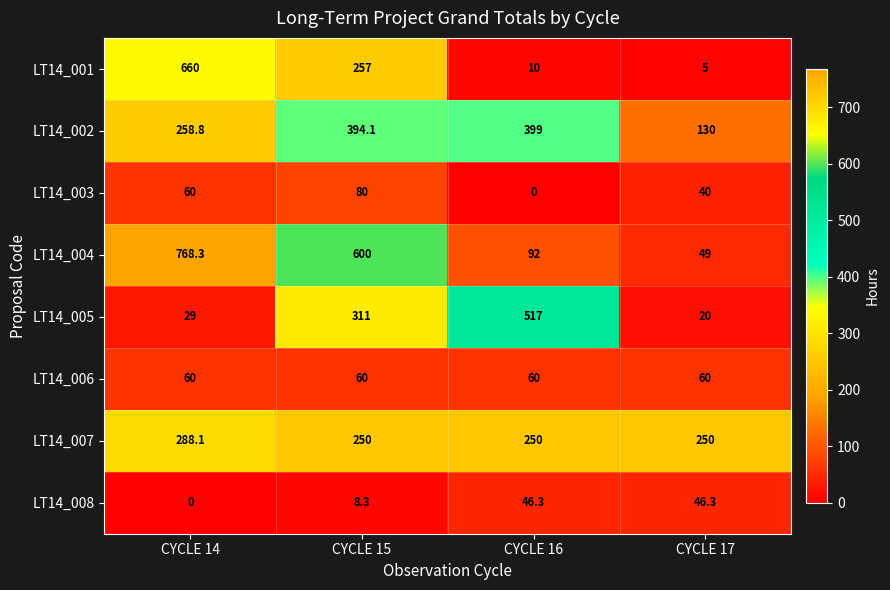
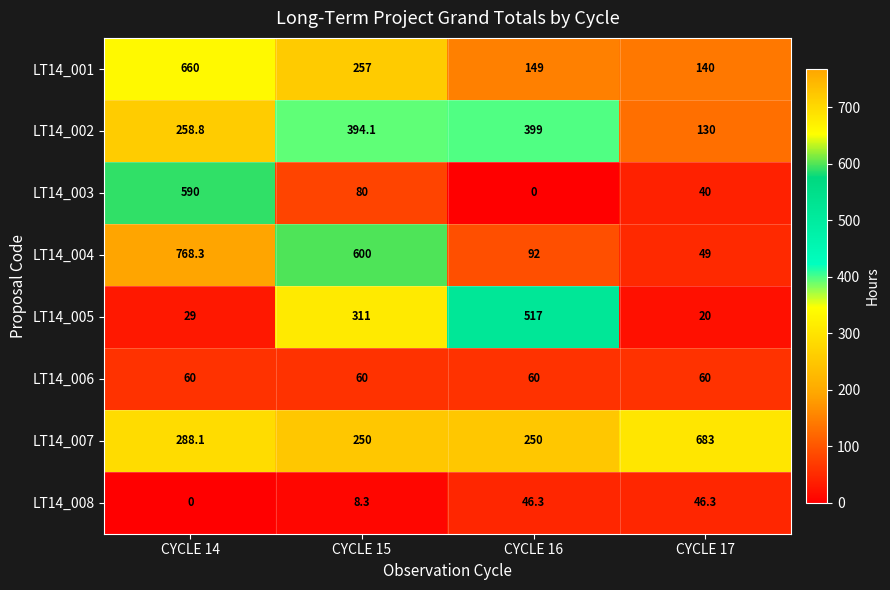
  {
    "LT14_001": {
      "CYCLE 14": 660,
      "CYCLE 15": 257,
-     "CYCLE 16": 10,
-     "CYCLE 17": 5
+     "CYCLE 16": 149,
+     "CYCLE 17": 140
    },
    "LT14_002": {
      "CYCLE 14": 258.8,
      "CYCLE 15": 394.1,
      "CYCLE 16": 399,
      "CYCLE 17": 130
    },
    "LT14_003": {
-     "CYCLE 14": 60,
+     "CYCLE 14": 590,
      "CYCLE 15": 80,
      "CYCLE 16": 0,
      "CYCLE 17": 40
    },
    "LT14_004": {
      "CYCLE 14": 768.3,
      "CYCLE 15": 600,
      "CYCLE 16": 92,
      "CYCLE 17": 49
    },
    "LT14_005": {
      "CYCLE 14": 29,
      "CYCLE 15": 311,
      "CYCLE 16": 517,
      "CYCLE 17": 20
    },
    "LT14_006": {
      "CYCLE 14": 60,
      "CYCLE 15": 60,
      "CYCLE 16": 60,
      "CYCLE 17": 60
    },
    "LT14_007": {
      "CYCLE 14": 288.1,
      "CYCLE 15": 250,
      "CYCLE 16": 250,
-     "CYCLE 17": 250
+     "CYCLE 17": 683
    },
    "LT14_008": {
      "CYCLE 14": 0,
      "CYCLE 15": 8.3,
      "CYCLE 16": 46.3,
      "CYCLE 17": 46.3
    }
  }
